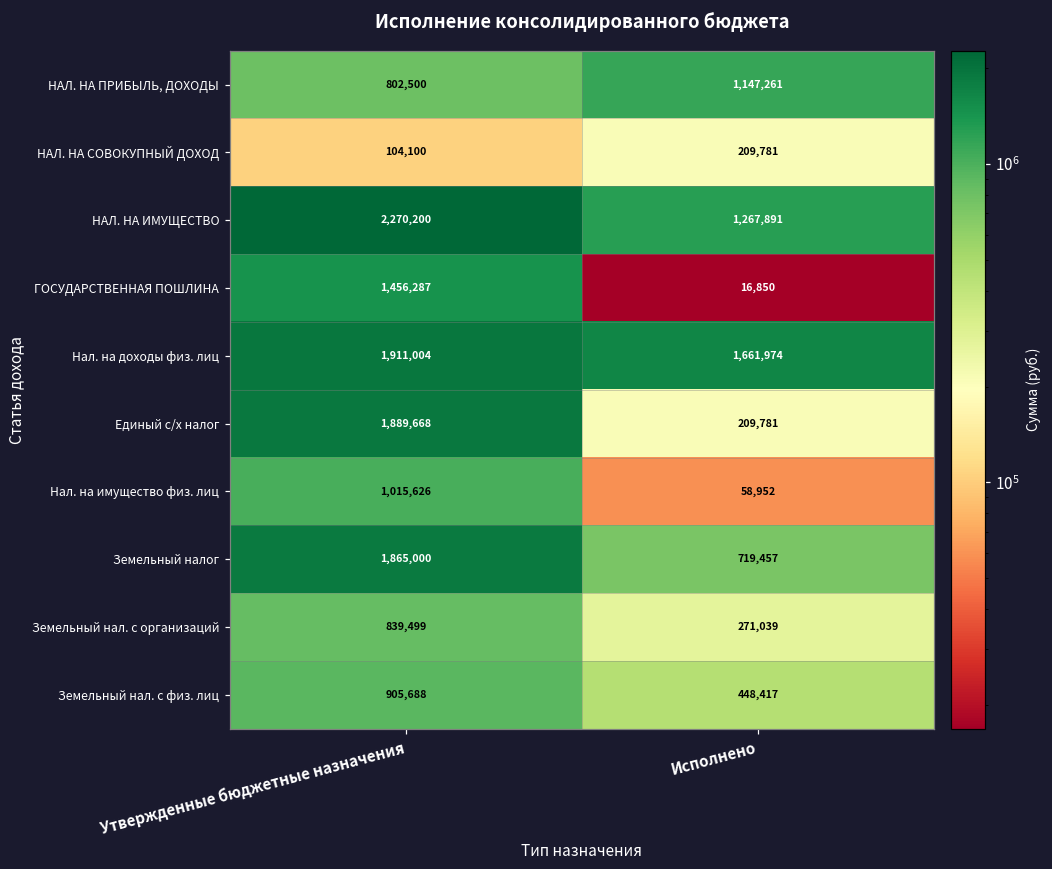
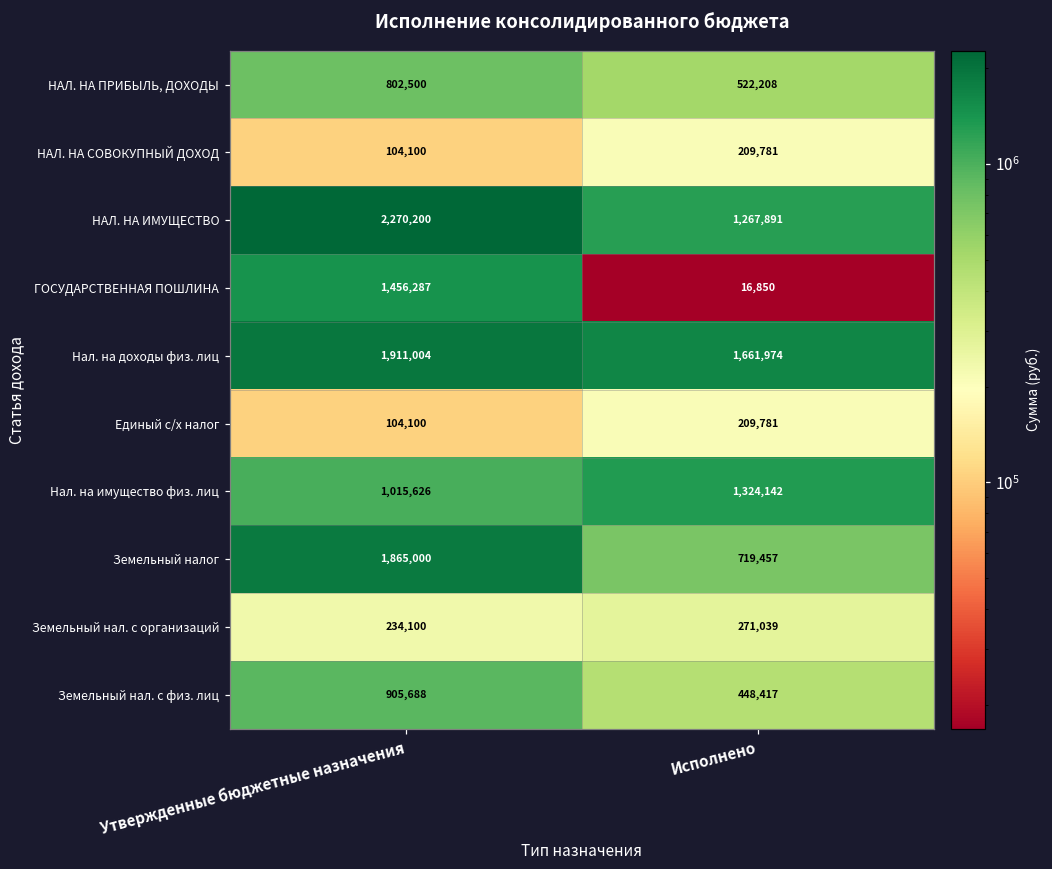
  {
    "НАЛ. НА ПРИБЫЛЬ, ДОХОДЫ": {
      "Утвержденные бюджетные назначения": "802,500",
-     "Исполнено": "1,147,261"
+     "Исполнено": "522,208"
    },
    "НАЛ. НА СОВОКУПНЫЙ ДОХОД": {
      "Утвержденные бюджетные назначения": "104,100",
      "Исполнено": "209,781"
    },
    "НАЛ. НА ИМУЩЕСТВО": {
      "Утвержденные бюджетные назначения": "2,270,200",
      "Исполнено": "1,267,891"
    },
    "ГОСУДАРСТВЕННАЯ ПОШЛИНА": {
      "Утвержденные бюджетные назначения": "1,456,287",
      "Исполнено": "16,850"
    },
    "Нал. на доходы физ. лиц": {
      "Утвержденные бюджетные назначения": "1,911,004",
      "Исполнено": "1,661,974"
    },
    "Единый с/х налог": {
-     "Утвержденные бюджетные назначения": "1,889,668",
+     "Утвержденные бюджетные назначения": "104,100",
      "Исполнено": "209,781"
    },
    "Нал. на имущество физ. лиц": {
      "Утвержденные бюджетные назначения": "1,015,626",
-     "Исполнено": "58,952"
+     "Исполнено": "1,324,142"
    },
    "Земельный налог": {
      "Утвержденные бюджетные назначения": "1,865,000",
      "Исполнено": "719,457"
    },
    "Земельный нал. с организаций": {
-     "Утвержденные бюджетные назначения": "839,499",
+     "Утвержденные бюджетные назначения": "234,100",
      "Исполнено": "271,039"
    },
    "Земельный нал. с физ. лиц": {
      "Утвержденные бюджетные назначения": "905,688",
      "Исполнено": "448,417"
    }
  }
